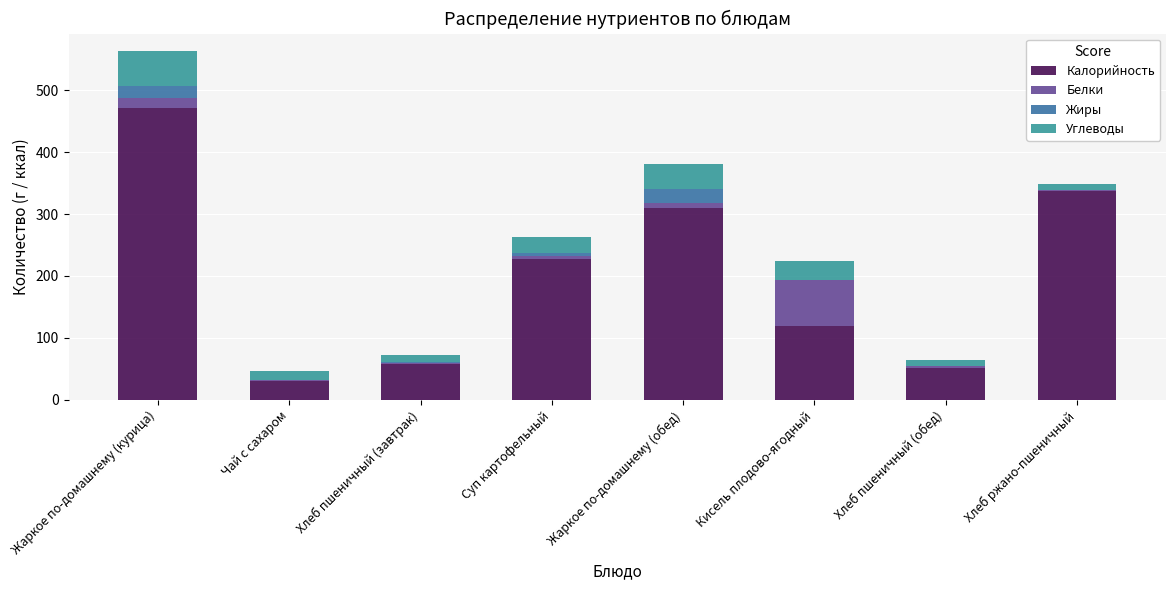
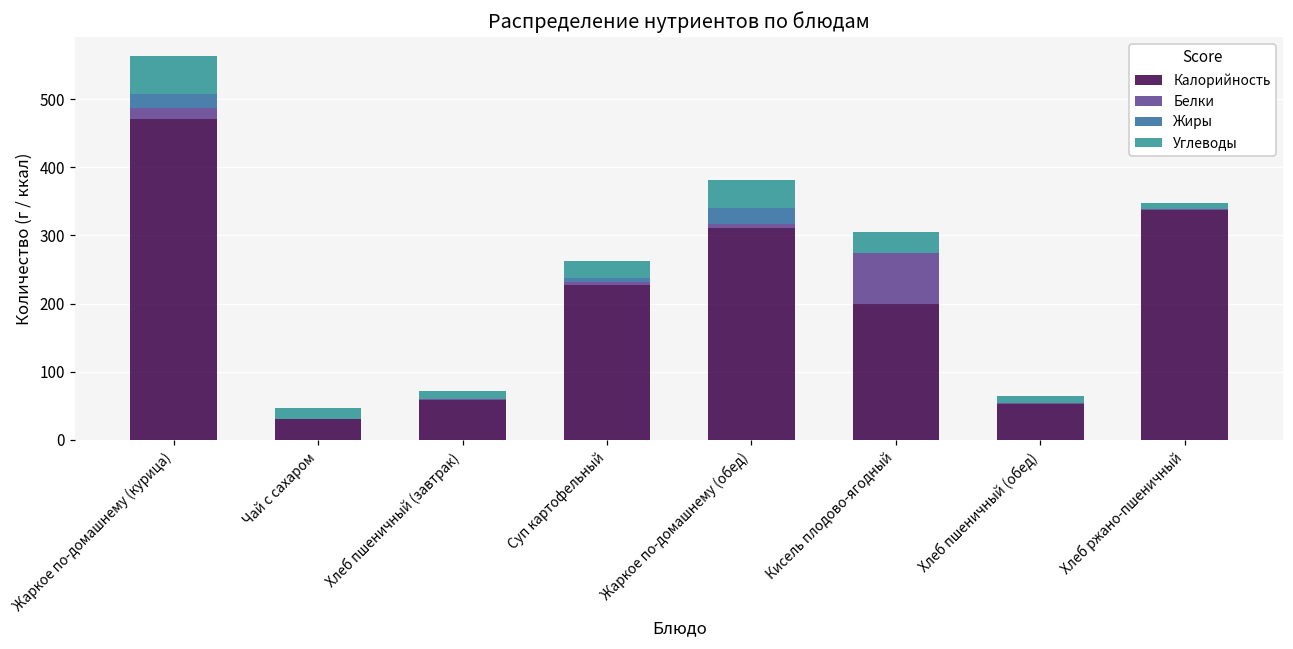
  {
    "Калорийность": {
      "Жаркое по-домашнему (курица)": 470,
      "Чай с сахаром": 30,
      "Хлеб пшеничный (завтрак)": 60,
      "Суп картофельный": 230,
      "Жаркое по-домашнему (обед)": 310,
-     "Кисель плодово-ягодный": 120,
+     "Кисель плодово-ягодный": 200,
      "Хлеб пшеничный (обед)": 50,
      "Хлеб ржано-пшеничный": 340
    },
    "Белки": {
      "Жаркое по-домашнему (курица)": 20,
      "Суп картофельный": 10,
      "Жаркое по-домашнему (обед)": 10,
      "Кисель плодово-ягодный": 80
    }
  }
